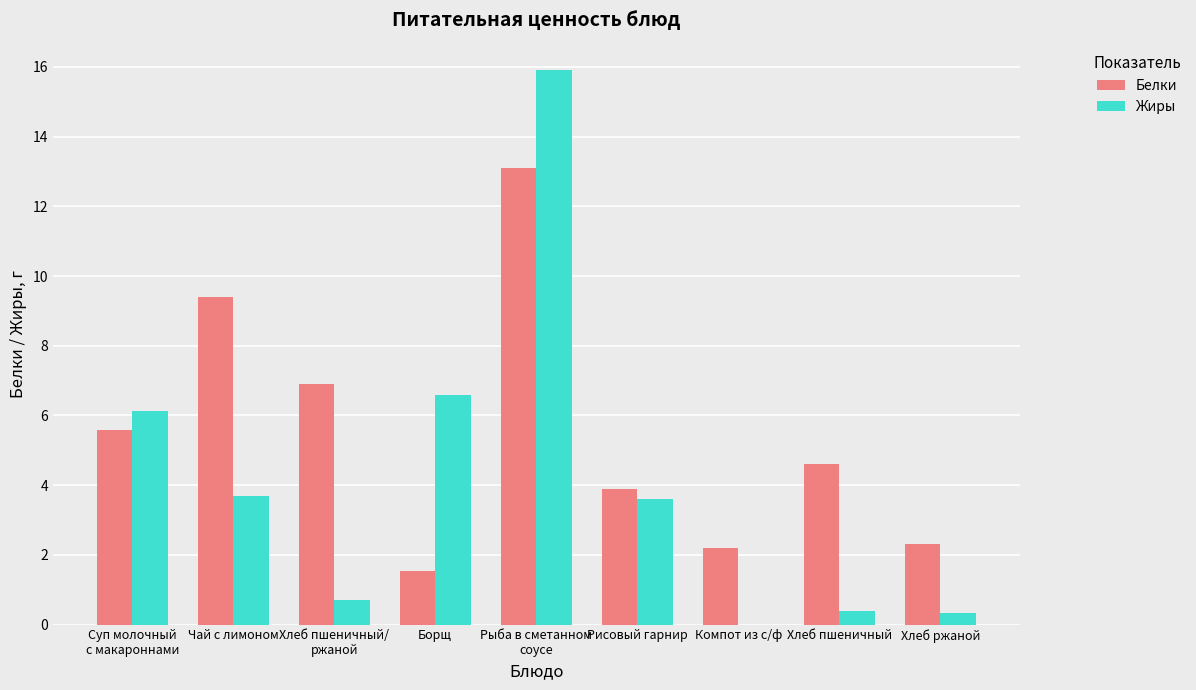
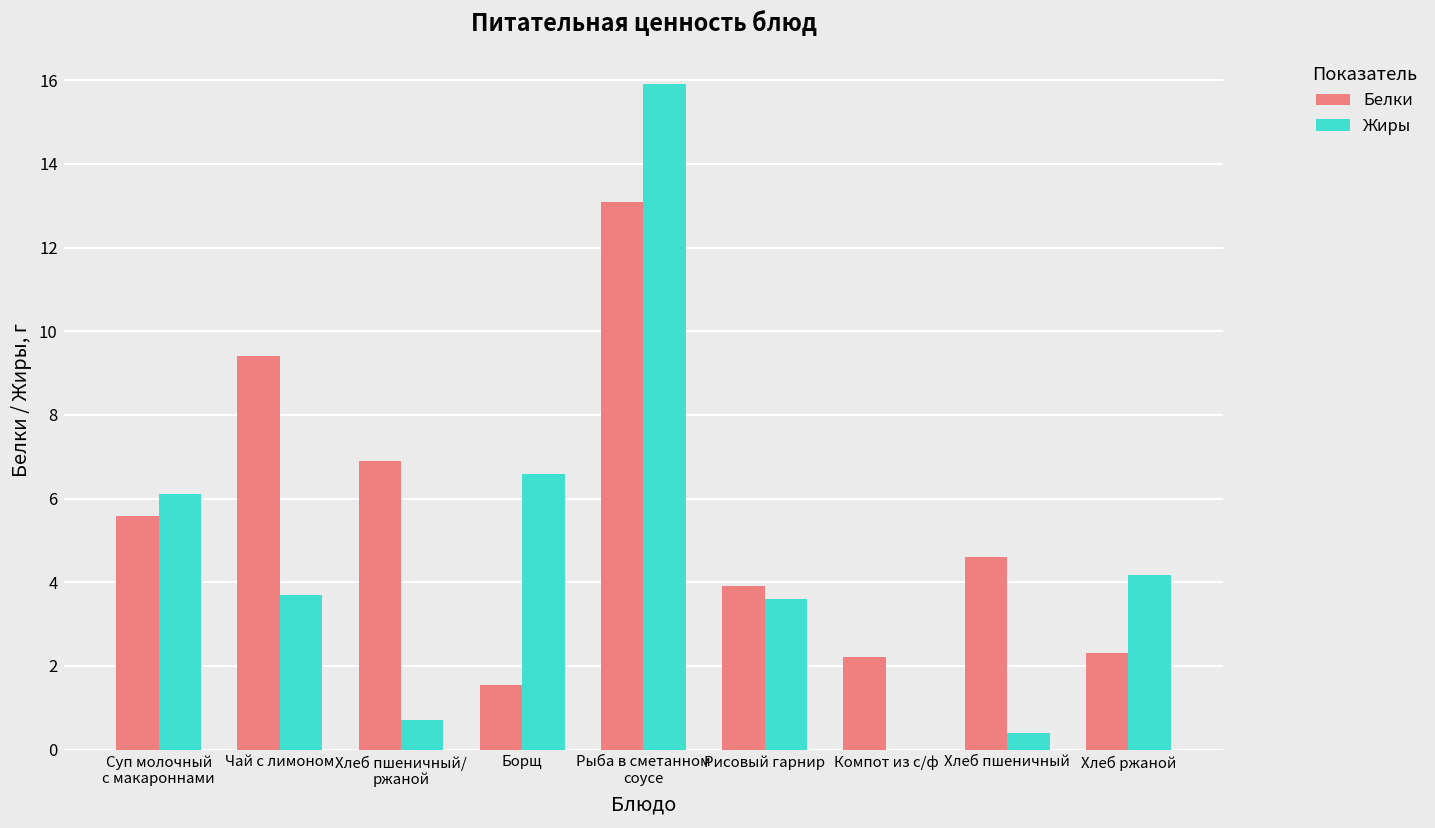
  {
    "Белки": {
      "Суп молочный с макароннами": 5.6,
      "Чай с лимоном": 9.4,
      "Хлеб пшеничный/ ржаной": 6.9,
      "Борщ": 1.5,
      "Рыба в сметанном соусе": 13.1,
      "Рисовый гарнир": 3.9,
      "Компот из с/ф": 2.2,
      "Хлеб пшеничный": 4.6,
      "Хлеб ржаной": 2.3
    },
    "Жиры": {
      "Суп молочный с макароннами": 6.1,
      "Чай с лимоном": 3.7,
      "Хлеб пшеничный/ ржаной": 0.7,
      "Борщ": 6.6,
      "Рыба в сметанном соусе": 15.9,
      "Рисовый гарнир": 3.6,
      "Компот из с/ф": 0.0,
      "Хлеб пшеничный": 0.4,
-     "Хлеб ржаной": 0.3
+     "Хлеб ржаной": 4.2
    }
  }
